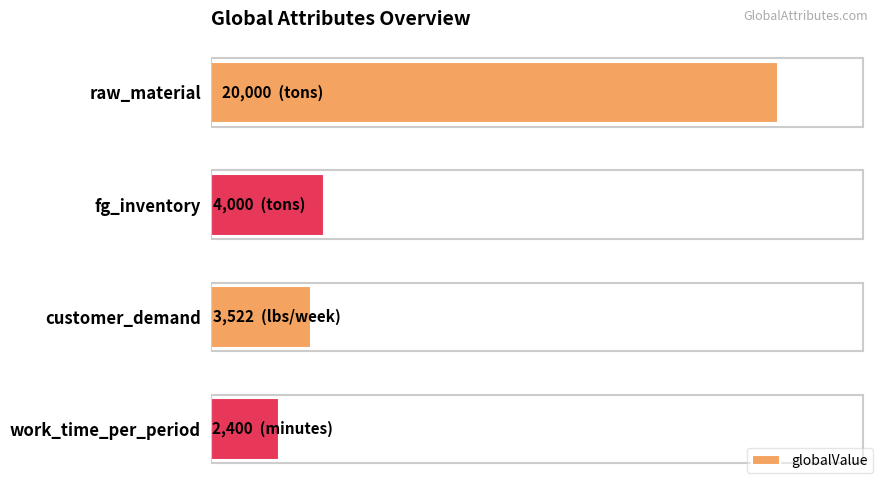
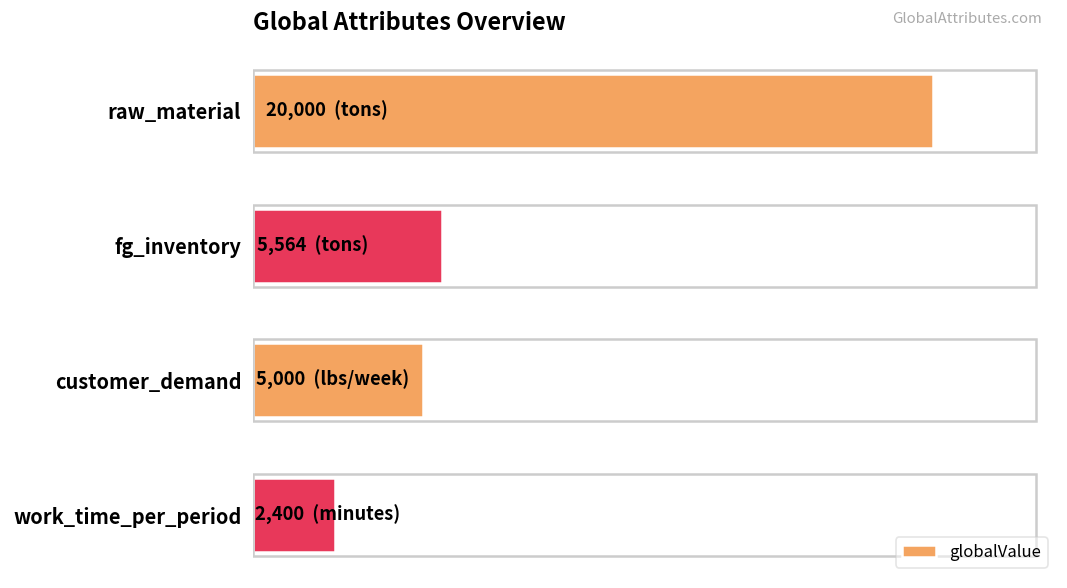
  {
    "raw_material": "20,000",
-   "fg_inventory": "4,000",
-   "customer_demand": "3,522",
+   "fg_inventory": "5,564",
+   "customer_demand": "5,000",
    "work_time_per_period": "2,400"
  }
